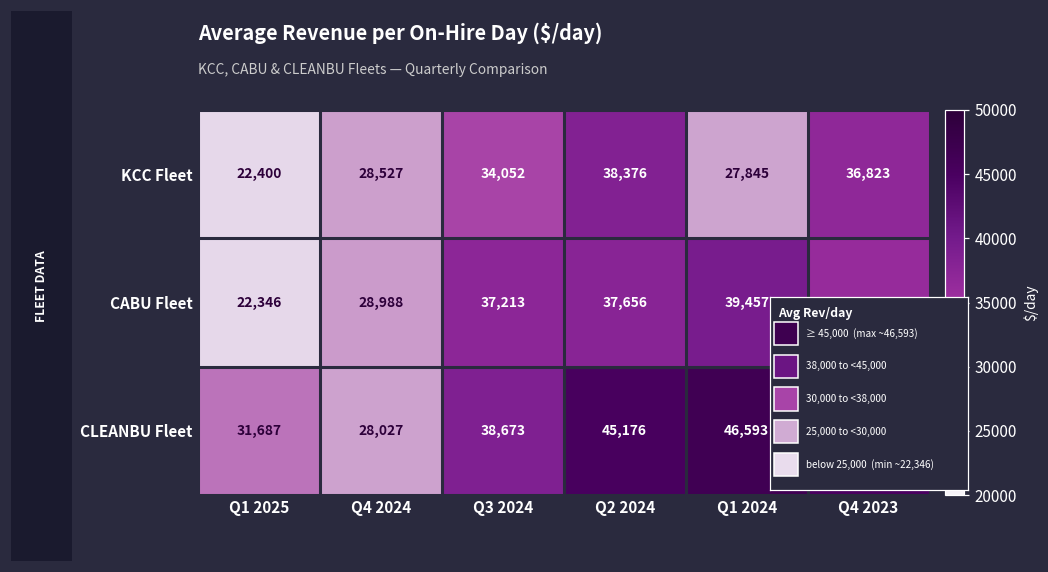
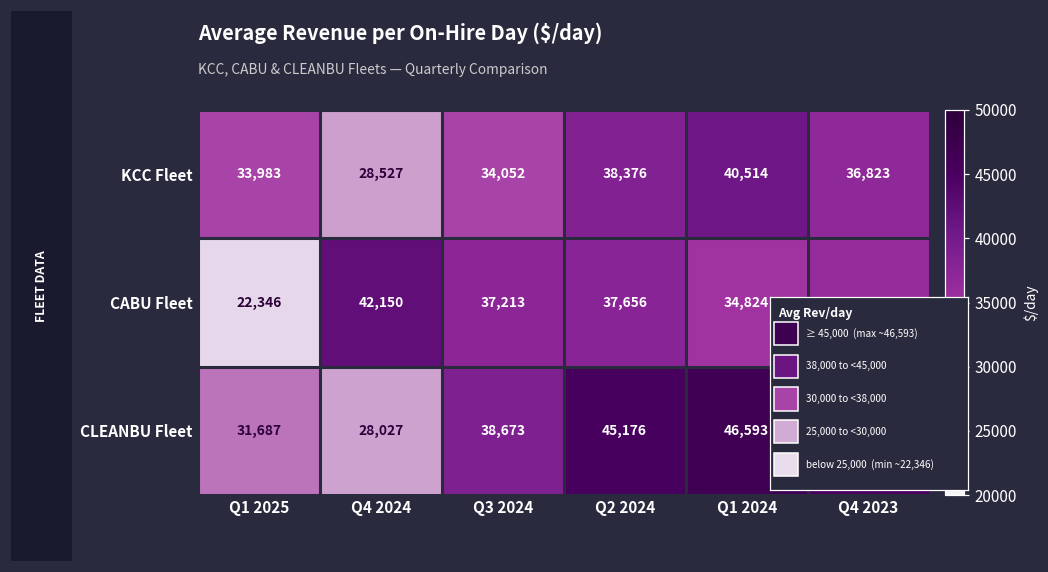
  {
    "KCC Fleet": {
-     "Q1 2025": "22,400",
+     "Q1 2025": "33,983",
      "Q4 2024": "28,527",
      "Q3 2024": "34,052",
      "Q2 2024": "38,376",
-     "Q1 2024": "27,845",
+     "Q1 2024": "40,514",
      "Q4 2023": "36,823"
    },
    "CABU Fleet": {
      "Q1 2025": "22,346",
-     "Q4 2024": "28,988",
+     "Q4 2024": "42,150",
      "Q3 2024": "37,213",
      "Q2 2024": "37,656",
-     "Q1 2024": "39,457",
+     "Q1 2024": "34,824",
      "Q4 2023": "36,110"
    },
    "CLEANBU Fleet": {
      "Q1 2025": "31,687",
      "Q4 2024": "28,027",
      "Q3 2024": "38,673",
      "Q2 2024": "45,176",
      "Q1 2024": "46,593",
      "Q4 2023": "44,923"
    }
  }
